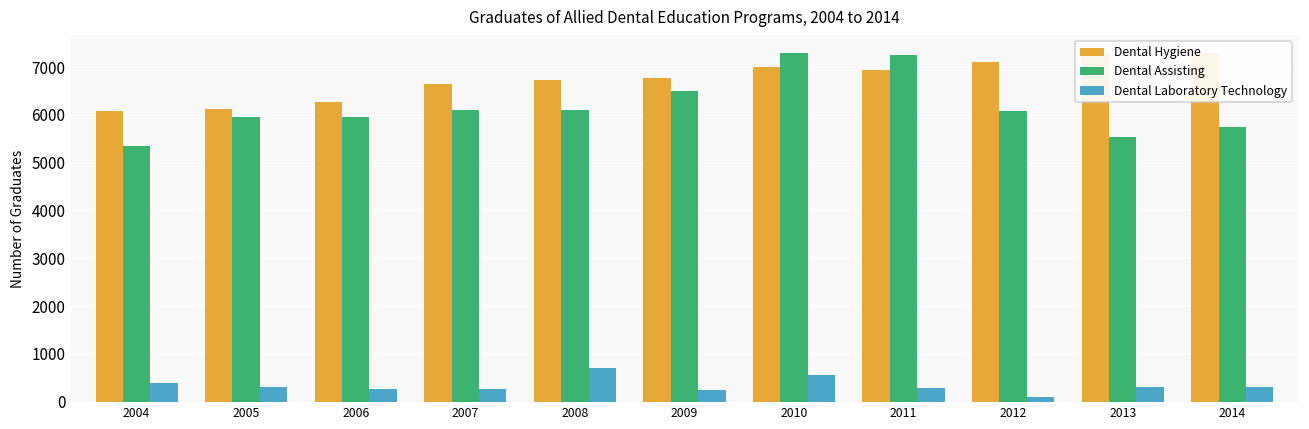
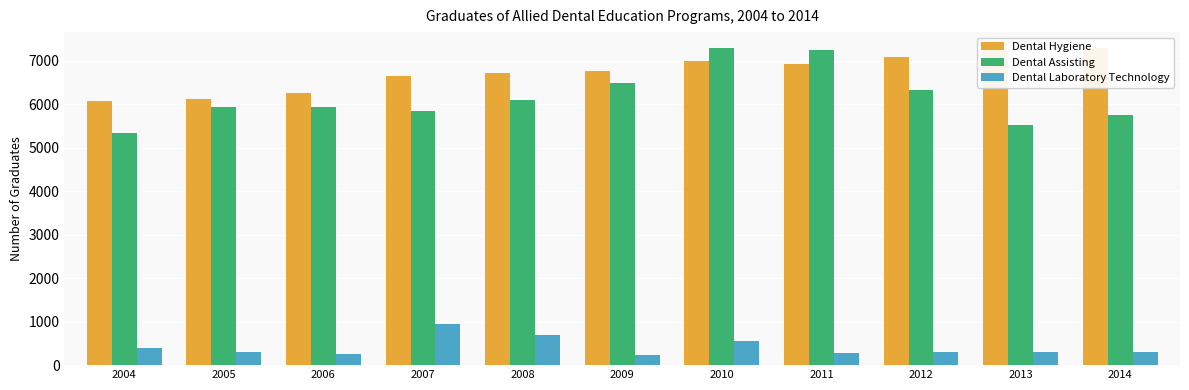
  {
    "Dental Hygiene": {
      "2004": 6100,
      "2005": 6100,
      "2006": 6300,
      "2007": 6700,
      "2008": 6700,
      "2009": 6800,
      "2010": 7000,
      "2011": 6900,
      "2012": 7100
    },
    "Dental Assisting": {
      "2004": 5300,
      "2005": 6000,
      "2006": 6000,
-     "2007": 6100,
+     "2007": 5800,
      "2008": 6100,
      "2009": 6500,
      "2010": 7300,
      "2011": 7200,
-     "2012": 6100,
+     "2012": 6300,
      "2013": 5500,
      "2014": 5800
    },
    "Dental Laboratory Technology": {
      "2004": 400,
      "2005": 300,
      "2006": 300,
-     "2007": 300,
+     "2007": 900,
      "2008": 700,
      "2009": 200,
      "2010": 600,
      "2011": 300,
-     "2012": 100,
+     "2012": 300,
      "2013": 300,
      "2014": 300
    }
  }
